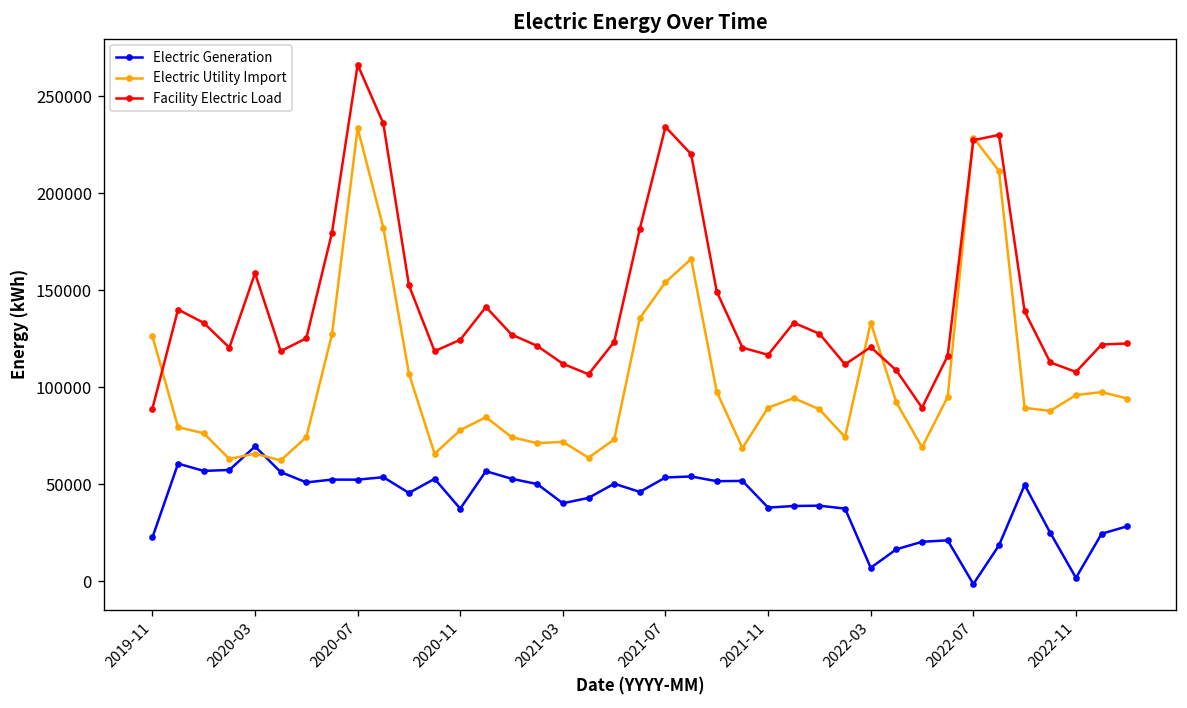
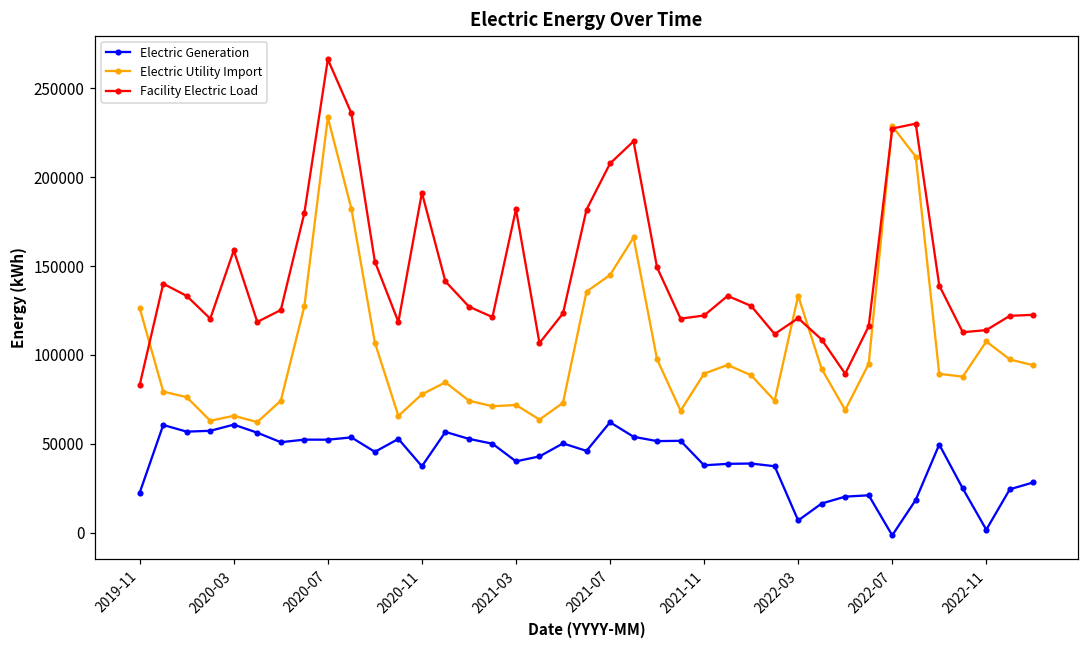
  {
    "Electric Generation": {
      "2019-11": 23000,
-     "2020-03": 69000,
+     "2020-03": 61000,
      "2020-07": 52000,
      "2020-11": 37000,
      "2021-03": 40000,
-     "2021-07": 54000,
+     "2021-07": 62000,
      "2021-11": 38000,
      "2022-03": 7000,
      "2022-07": -1000,
      "2022-11": 2000
    },
    "Electric Utility Import": {
      "2019-11": 126000,
      "2020-03": 66000,
      "2020-07": 234000,
      "2020-11": 78000,
      "2021-03": 72000,
-     "2021-07": 154000,
+     "2021-07": 145000,
      "2021-11": 90000,
      "2022-03": 133000,
-     "2022-11": 96000
+     "2022-11": 108000
    },
    "Facility Electric Load": {
-     "2019-11": 89000,
+     "2019-11": 83000,
      "2020-03": 159000,
      "2020-07": 266000,
-     "2020-11": 124000,
-     "2021-03": 112000,
-     "2021-07": 234000,
-     "2021-11": 117000,
+     "2020-11": 191000,
+     "2021-03": 182000,
+     "2021-07": 208000,
+     "2021-11": 122000,
      "2022-03": 121000,
-     "2022-11": 108000
+     "2022-11": 114000
    }
  }
